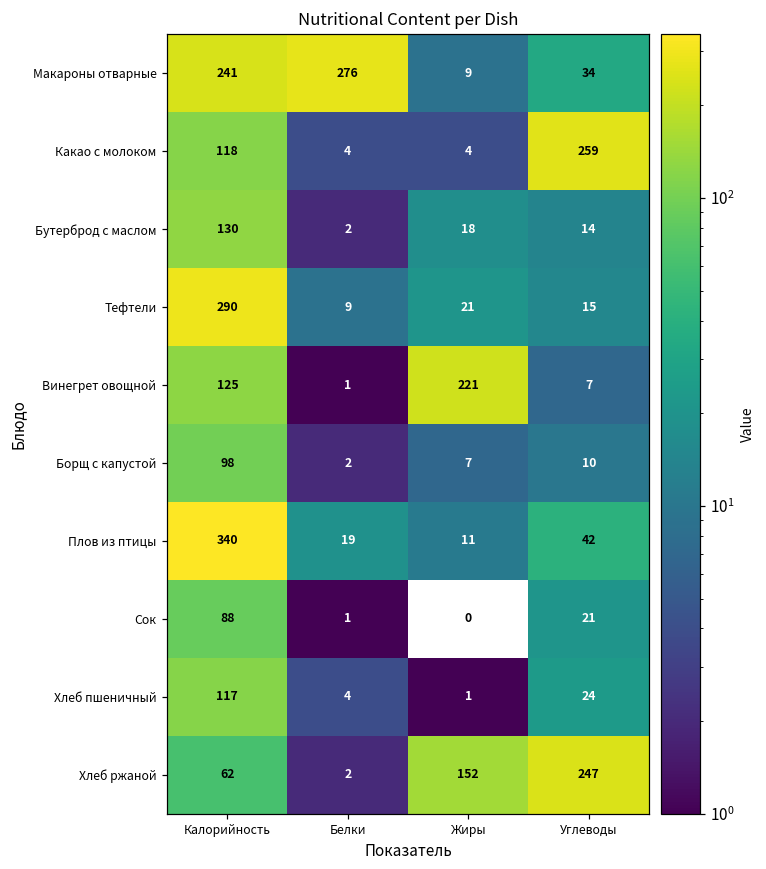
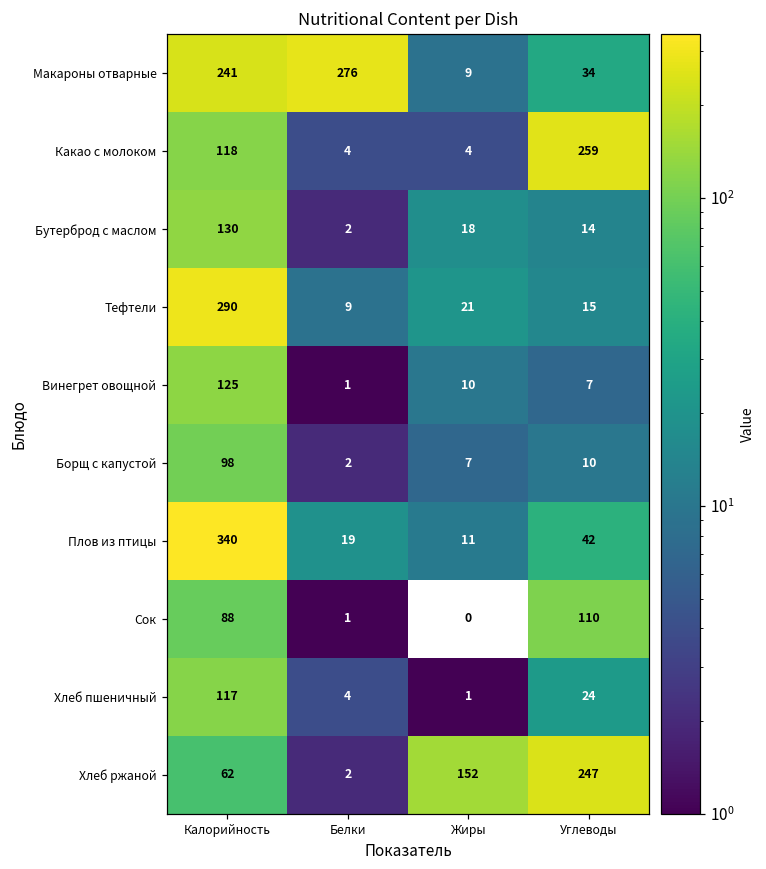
  {
    "Макароны отварные": {
      "Калорийность": 241,
      "Белки": 276,
      "Жиры": 9,
      "Углеводы": 34
    },
    "Какао с молоком": {
      "Калорийность": 118,
      "Белки": 4,
      "Жиры": 4,
      "Углеводы": 259
    },
    "Бутерброд с маслом": {
      "Калорийность": 130,
      "Белки": 2,
      "Жиры": 18,
      "Углеводы": 14
    },
    "Тефтели": {
      "Калорийность": 290,
      "Белки": 9,
      "Жиры": 21,
      "Углеводы": 15
    },
    "Винегрет овощной": {
      "Калорийность": 125,
      "Белки": 1,
-     "Жиры": 221,
+     "Жиры": 10,
      "Углеводы": 7
    },
    "Борщ с капустой": {
      "Калорийность": 98,
      "Белки": 2,
      "Жиры": 7,
      "Углеводы": 10
    },
    "Плов из птицы": {
      "Калорийность": 340,
      "Белки": 19,
      "Жиры": 11,
      "Углеводы": 42
    },
    "Сок": {
      "Калорийность": 88,
      "Белки": 1,
      "Жиры": 0,
-     "Углеводы": 21
+     "Углеводы": 110
    },
    "Хлеб пшеничный": {
      "Калорийность": 117,
      "Белки": 4,
      "Жиры": 1,
      "Углеводы": 24
    },
    "Хлеб ржаной": {
      "Калорийность": 62,
      "Белки": 2,
      "Жиры": 152,
      "Углеводы": 247
    }
  }
